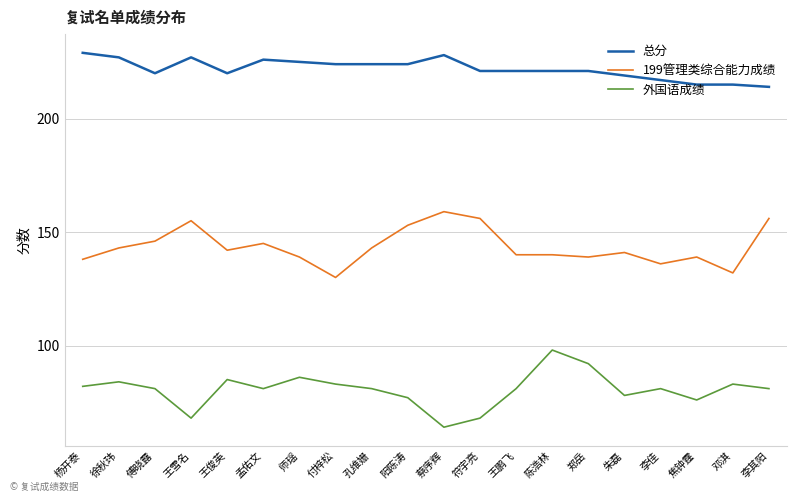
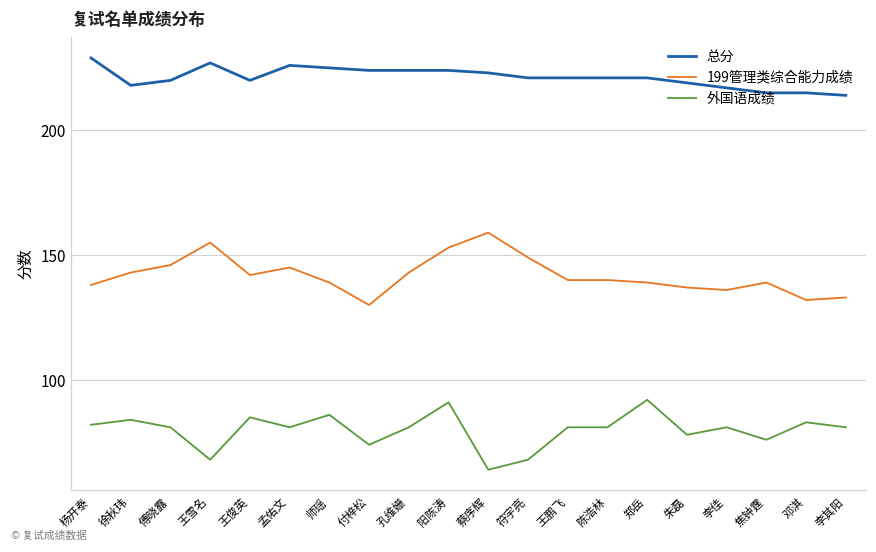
  {
    "总分": {
      "杨开泰": 229,
-     "徐秋玮": 227,
+     "徐秋玮": 218,
      "傅晓露": 220,
      "王雪名": 227,
      "王俊英": 220,
      "孟佑文": 226,
      "师瑶": 225,
      "付梓松": 224,
      "孔维姗": 224,
      "阳陈涛": 224,
-     "蔡序辉": 228,
+     "蔡序辉": 223,
      "符宇亮": 221,
      "王鹏飞": 221,
      "陈浩林": 221,
      "郑岳": 221,
      "朱磊": 219,
      "李佳": 217,
      "焦钟霆": 215,
      "邓淇": 215,
      "李其阳": 214
    },
    "199管理类综合能力成绩": {
      "杨开泰": 138,
      "徐秋玮": 143,
      "傅晓露": 146,
      "王雪名": 155,
      "王俊英": 142,
      "孟佑文": 145,
      "师瑶": 139,
      "付梓松": 130,
      "孔维姗": 143,
      "阳陈涛": 153,
      "蔡序辉": 159,
-     "符宇亮": 156,
+     "符宇亮": 149,
      "王鹏飞": 140,
      "陈浩林": 140,
      "郑岳": 139,
-     "朱磊": 141,
+     "朱磊": 137,
      "李佳": 136,
      "焦钟霆": 139,
      "邓淇": 132,
-     "李其阳": 156
+     "李其阳": 133
    },
    "外国语成绩": {
      "杨开泰": 82,
      "徐秋玮": 84,
      "傅晓露": 81,
      "王雪名": 68,
      "王俊英": 85,
      "孟佑文": 81,
      "师瑶": 86,
-     "付梓松": 83,
+     "付梓松": 74,
      "孔维姗": 81,
-     "阳陈涛": 77,
+     "阳陈涛": 91,
      "蔡序辉": 64,
      "符宇亮": 68,
      "王鹏飞": 81,
-     "陈浩林": 98,
+     "陈浩林": 81,
      "郑岳": 92,
      "朱磊": 78,
      "李佳": 81,
      "焦钟霆": 76,
      "邓淇": 83,
      "李其阳": 81
    }
  }
